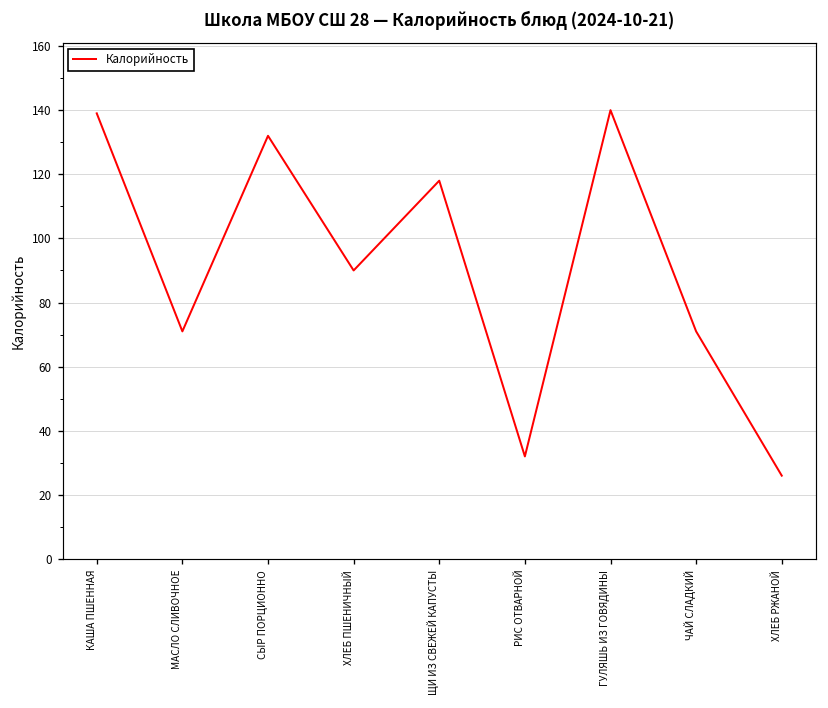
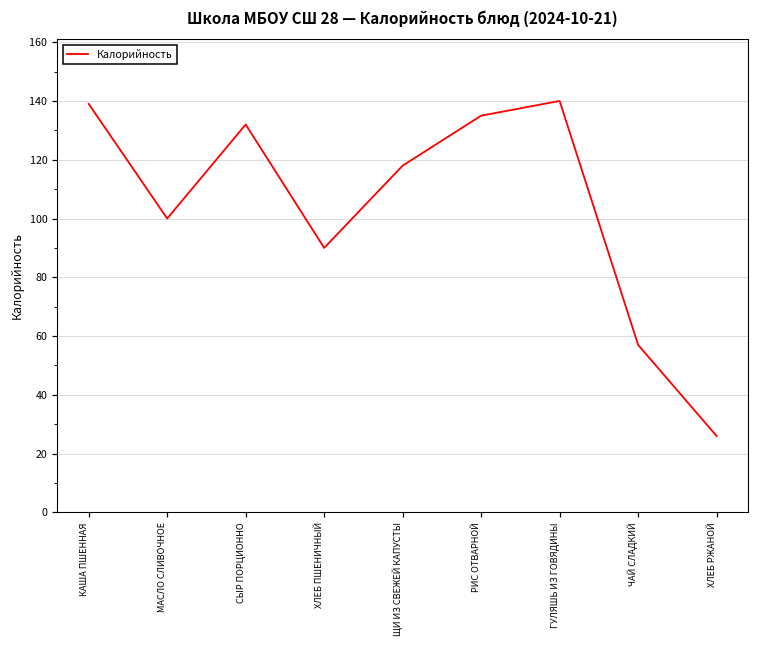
  {
    "КАША ПШЕННАЯ": 139,
-   "МАСЛО СЛИВОЧНОЕ": 71,
+   "МАСЛО СЛИВОЧНОЕ": 100,
    "СЫР ПОРЦИОННО": 132,
    "ХЛЕБ ПШЕНИЧНЫЙ": 90,
    "ЩИ ИЗ СВЕЖЕЙ КАПУСТЫ": 118,
-   "РИС ОТВАРНОЙ": 32,
+   "РИС ОТВАРНОЙ": 135,
    "ГУЛЯШЬ ИЗ ГОВЯДИНЫ": 140,
-   "ЧАЙ СЛАДКИЙ": 71,
+   "ЧАЙ СЛАДКИЙ": 57,
    "ХЛЕБ РЖАНОЙ": 26
  }
